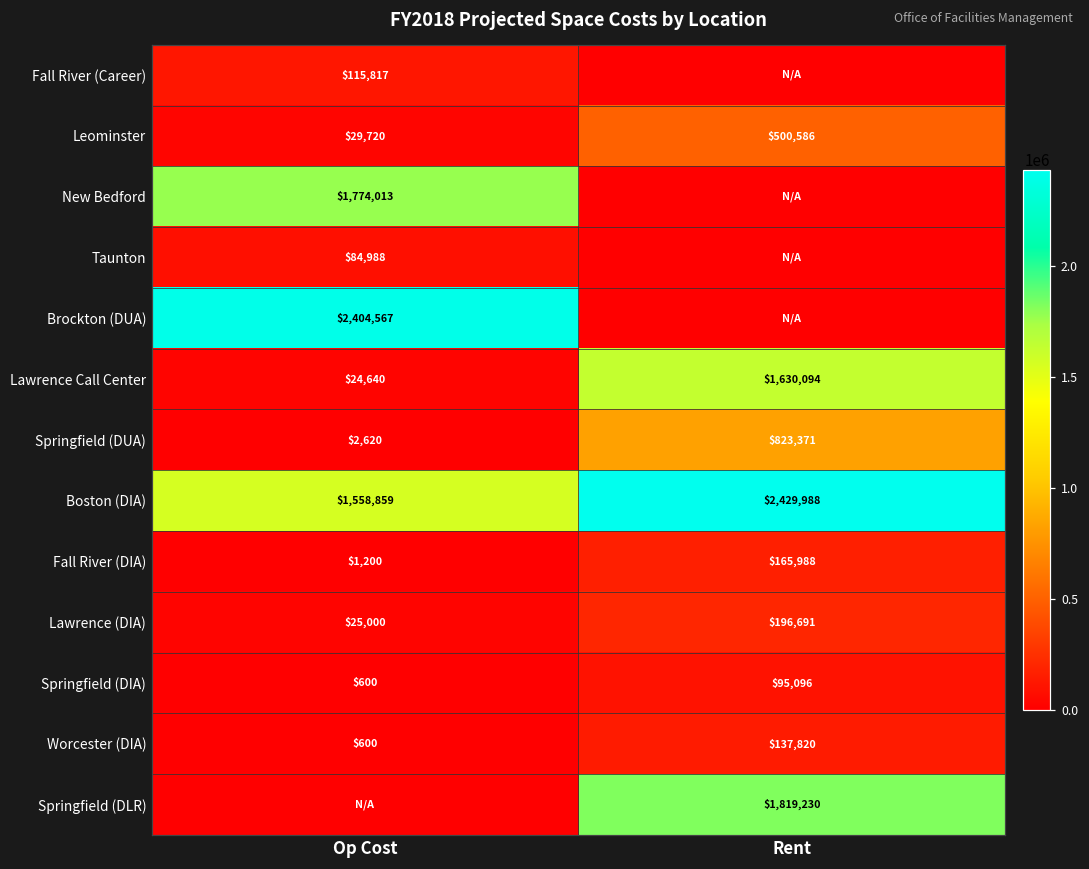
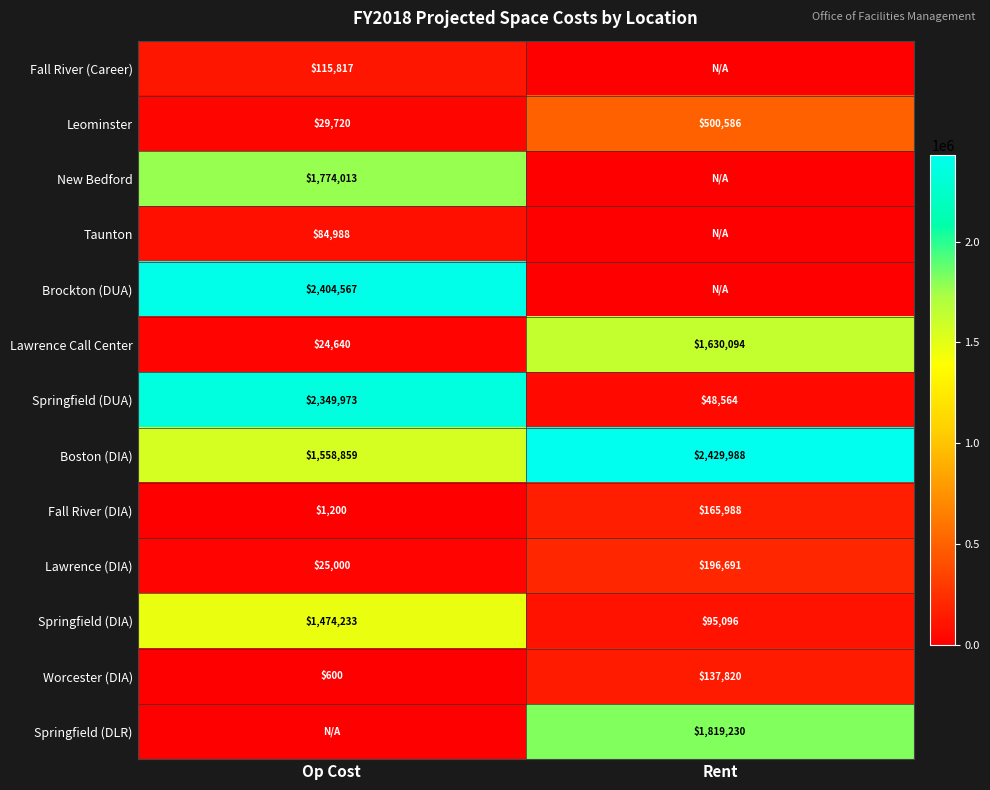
  {
    "Fall River (Career)": {
      "Op Cost": "$115,817"
    },
    "Leominster": {
      "Op Cost": "$29,720",
      "Rent": "$500,586"
    },
    "New Bedford": {
      "Op Cost": "$1,774,013"
    },
    "Taunton": {
      "Op Cost": "$84,988"
    },
    "Brockton (DUA)": {
      "Op Cost": "$2,404,567"
    },
    "Lawrence Call Center": {
      "Op Cost": "$24,640",
      "Rent": "$1,630,094"
    },
    "Springfield (DUA)": {
-     "Op Cost": "$2,620",
-     "Rent": "$823,371"
+     "Op Cost": "$2,349,973",
+     "Rent": "$48,564"
    },
    "Boston (DIA)": {
      "Op Cost": "$1,558,859",
      "Rent": "$2,429,988"
    },
    "Fall River (DIA)": {
      "Op Cost": "$1,200",
      "Rent": "$165,988"
    },
    "Lawrence (DIA)": {
      "Op Cost": "$25,000",
      "Rent": "$196,691"
    },
    "Springfield (DIA)": {
-     "Op Cost": "$600",
+     "Op Cost": "$1,474,233",
      "Rent": "$95,096"
    },
    "Worcester (DIA)": {
      "Op Cost": "$600",
      "Rent": "$137,820"
    },
    "Springfield (DLR)": {
      "Rent": "$1,819,230"
    }
  }
